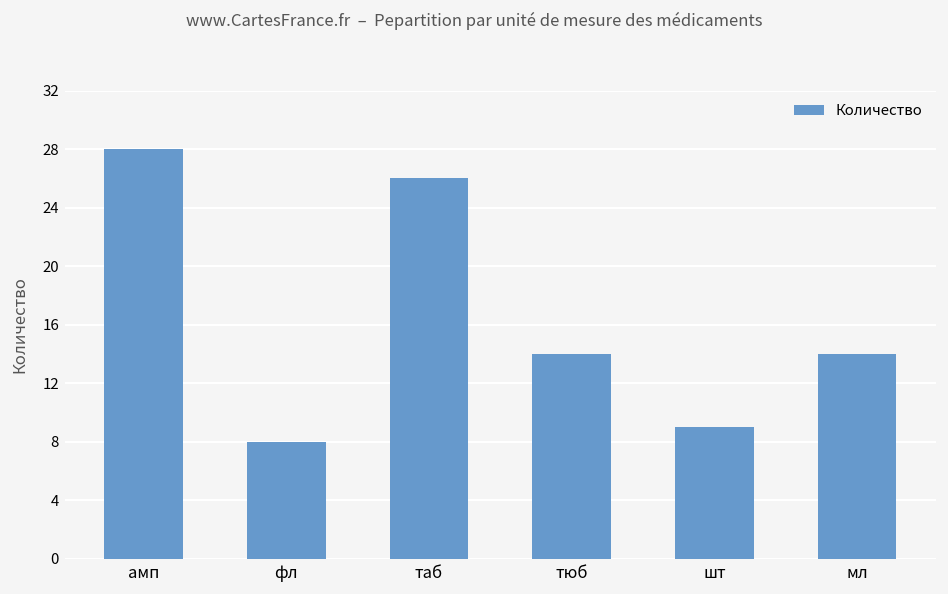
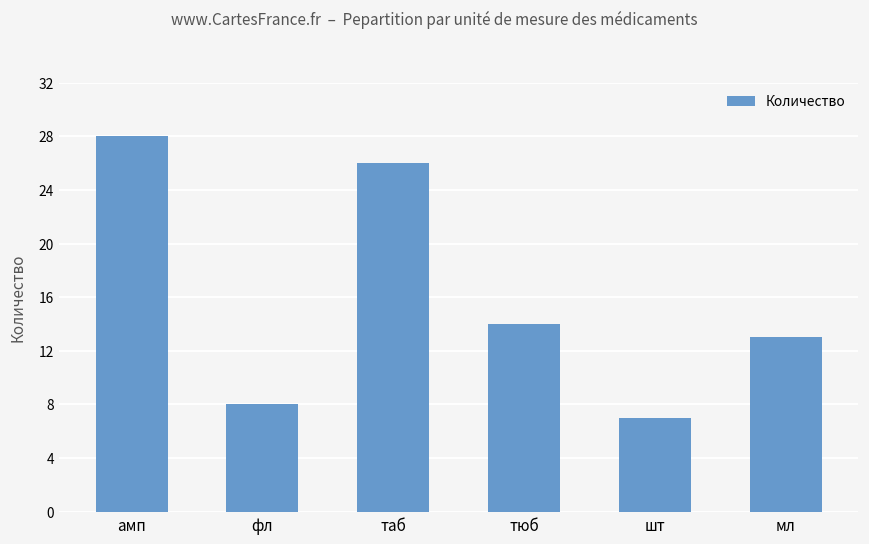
  {
    "амп": 28,
    "фл": 8,
    "таб": 26,
    "тюб": 14,
-   "шт": 9,
-   "мл": 14
+   "шт": 7,
+   "мл": 13
  }
